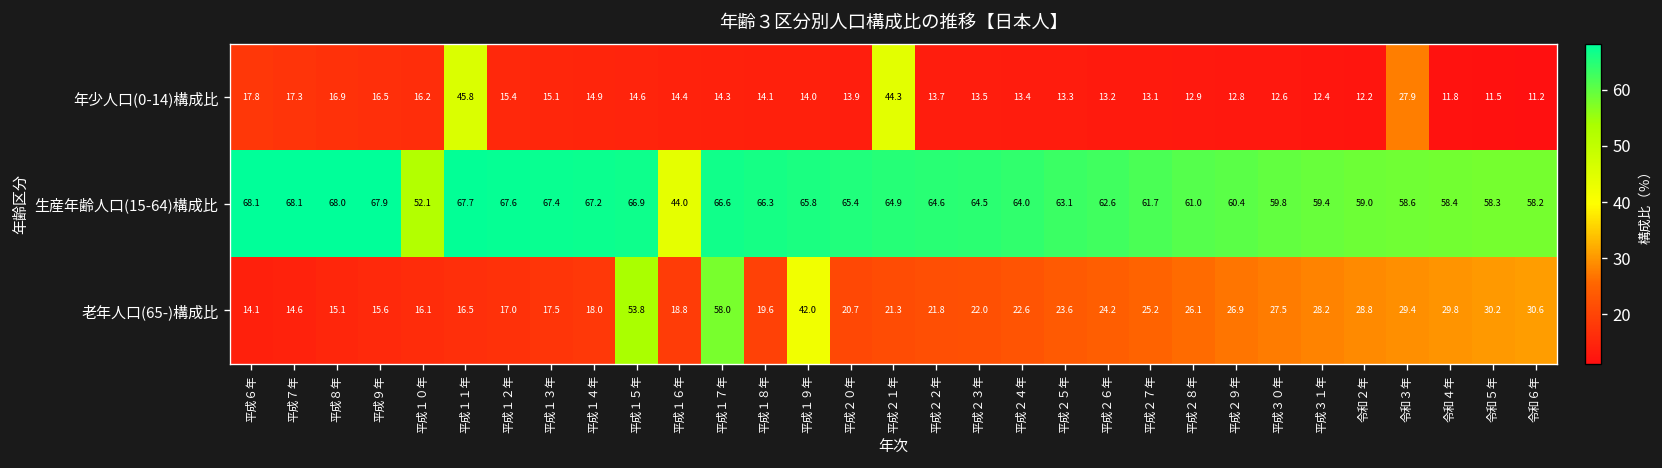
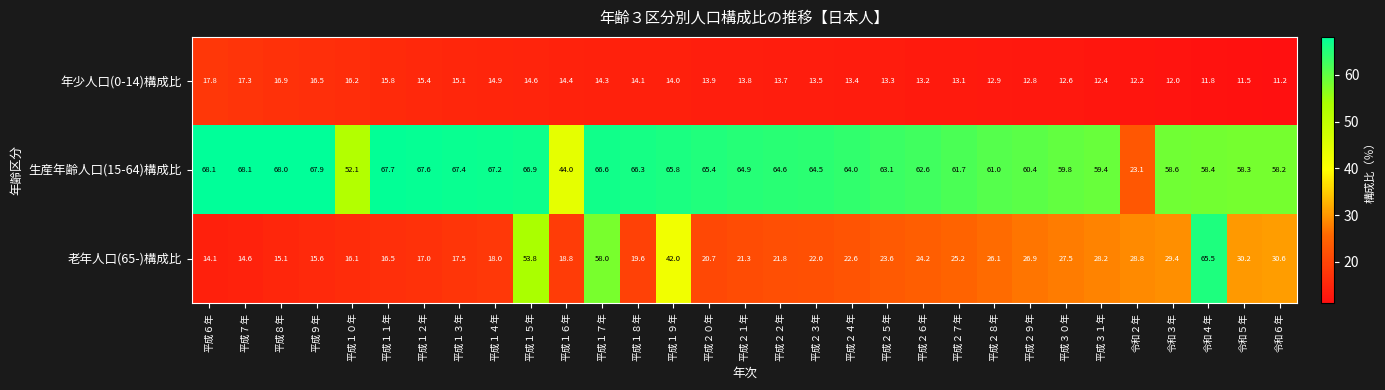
  {
    "年少人口(0-14)構成比": {
      "平成６年": 17.8,
      "平成７年": 17.3,
      "平成８年": 16.9,
      "平成９年": 16.5,
      "平成１０年": 16.2,
-     "平成１１年": 45.8,
+     "平成１１年": 15.8,
      "平成１２年": 15.4,
      "平成１３年": 15.1,
      "平成１４年": 14.9,
      "平成１５年": 14.6,
      "平成１６年": 14.4,
      "平成１７年": 14.3,
      "平成１８年": 14.1,
      "平成１９年": 14.0,
      "平成２０年": 13.9,
-     "平成２１年": 44.3,
+     "平成２１年": 13.8,
      "平成２２年": 13.7,
      "平成２３年": 13.5,
      "平成２４年": 13.4,
      "平成２５年": 13.3,
      "平成２６年": 13.2,
      "平成２７年": 13.1,
      "平成２８年": 12.9,
      "平成２９年": 12.8,
      "平成３０年": 12.6,
      "平成３１年": 12.4,
      "令和２年": 12.2,
-     "令和３年": 27.9,
+     "令和３年": 12.0,
      "令和４年": 11.8,
      "令和５年": 11.5,
      "令和６年": 11.2
    },
    "生産年齢人口(15-64)構成比": {
      "平成６年": 68.1,
      "平成７年": 68.1,
      "平成８年": 68.0,
      "平成９年": 67.9,
      "平成１０年": 52.1,
      "平成１１年": 67.7,
      "平成１２年": 67.6,
      "平成１３年": 67.4,
      "平成１４年": 67.2,
      "平成１５年": 66.9,
      "平成１６年": 44.0,
      "平成１７年": 66.6,
      "平成１８年": 66.3,
      "平成１９年": 65.8,
      "平成２０年": 65.4,
      "平成２１年": 64.9,
      "平成２２年": 64.6,
      "平成２３年": 64.5,
      "平成２４年": 64.0,
      "平成２５年": 63.1,
      "平成２６年": 62.6,
      "平成２７年": 61.7,
      "平成２８年": 61.0,
      "平成２９年": 60.4,
      "平成３０年": 59.8,
      "平成３１年": 59.4,
-     "令和２年": 59.0,
+     "令和２年": 23.1,
      "令和３年": 58.6,
      "令和４年": 58.4,
      "令和５年": 58.3,
      "令和６年": 58.2
    },
    "老年人口(65-)構成比": {
      "平成６年": 14.1,
      "平成７年": 14.6,
      "平成８年": 15.1,
      "平成９年": 15.6,
      "平成１０年": 16.1,
      "平成１１年": 16.5,
      "平成１２年": 17.0,
      "平成１３年": 17.5,
      "平成１４年": 18.0,
      "平成１５年": 53.8,
      "平成１６年": 18.8,
      "平成１７年": 58.0,
      "平成１８年": 19.6,
      "平成１９年": 42.0,
      "平成２０年": 20.7,
      "平成２１年": 21.3,
      "平成２２年": 21.8,
      "平成２３年": 22.0,
      "平成２４年": 22.6,
      "平成２５年": 23.6,
      "平成２６年": 24.2,
      "平成２７年": 25.2,
      "平成２８年": 26.1,
      "平成２９年": 26.9,
      "平成３０年": 27.5,
      "平成３１年": 28.2,
      "令和２年": 28.8,
      "令和３年": 29.4,
-     "令和４年": 29.8,
+     "令和４年": 65.5,
      "令和５年": 30.2,
      "令和６年": 30.6
    }
  }
